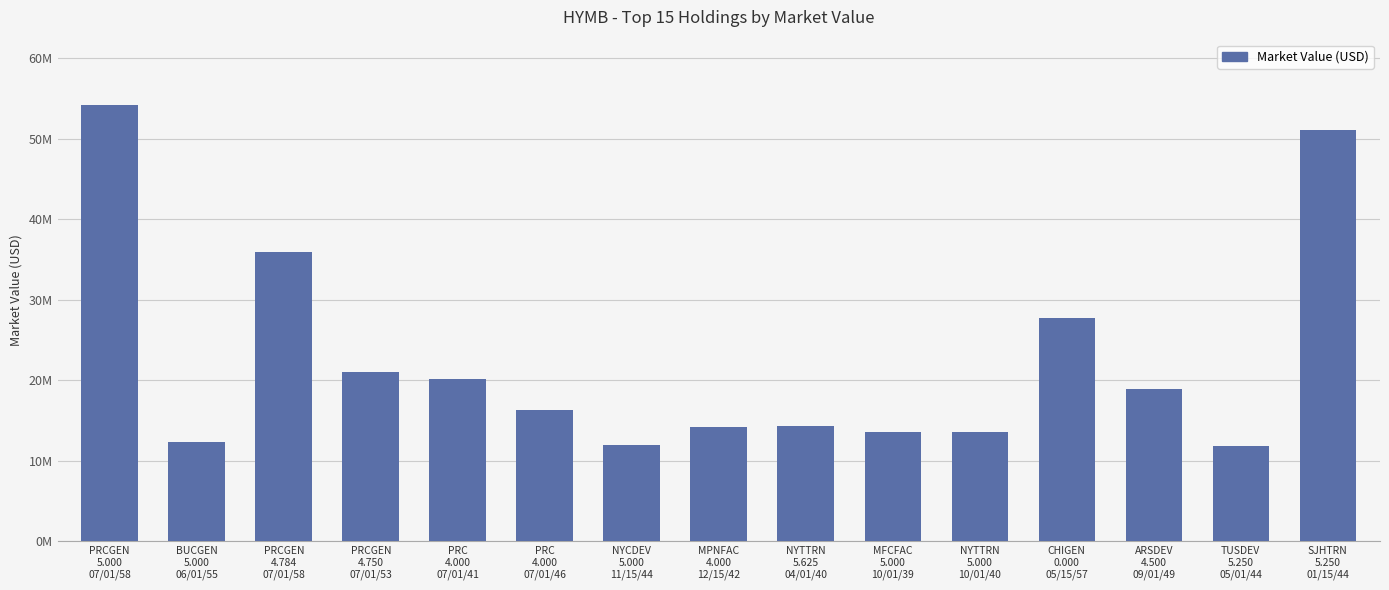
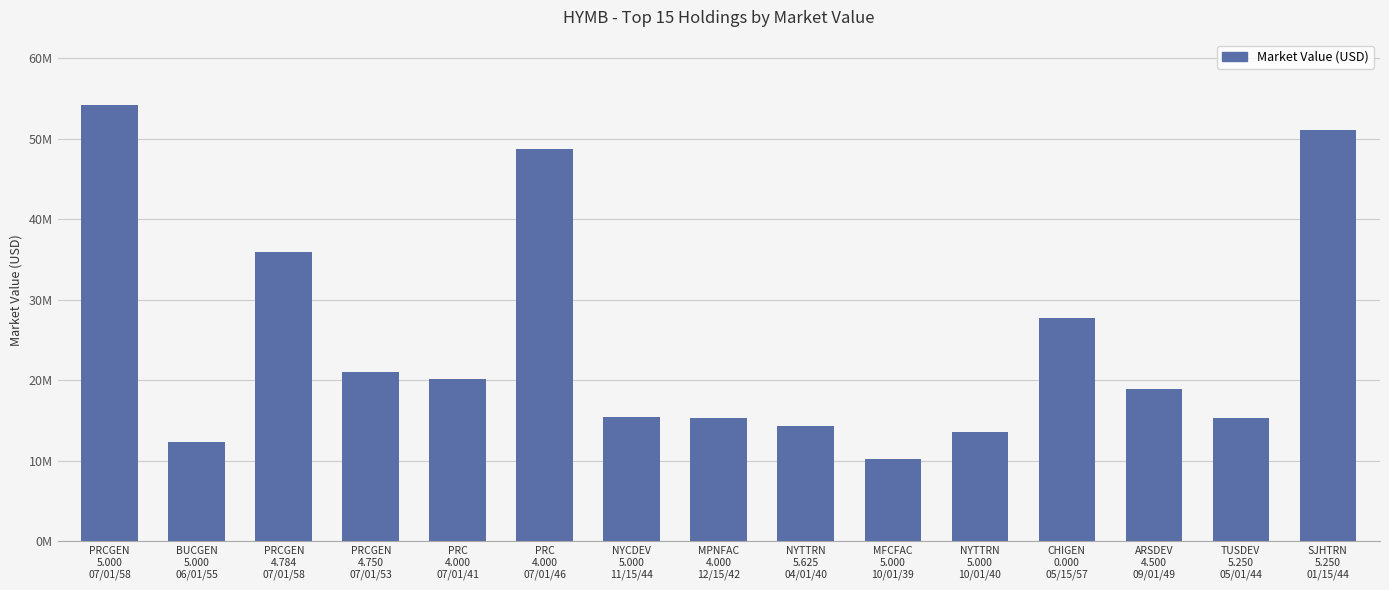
  {
    "PRCGEN 5.000 07/01/58": 54000000,
    "BUCGEN 5.000 06/01/55": 12000000,
    "PRCGEN 4.784 07/01/58": 36000000,
    "PRCGEN 4.750 07/01/53": 21000000,
    "PRC 4.000 07/01/41": 20000000,
-   "PRC 4.000 07/01/46": 16000000,
-   "NYCDEV 5.000 11/15/44": 12000000,
-   "MPNFAC 4.000 12/15/42": 14000000,
+   "PRC 4.000 07/01/46": 49000000,
+   "NYCDEV 5.000 11/15/44": 15000000,
+   "MPNFAC 4.000 12/15/42": 15000000,
    "NYTTRN 5.625 04/01/40": 14000000,
-   "MFCFAC 5.000 10/01/39": 14000000,
+   "MFCFAC 5.000 10/01/39": 10000000,
    "NYTTRN 5.000 10/01/40": 14000000,
    "CHIGEN 0.000 05/15/57": 28000000,
    "ARSDEV 4.500 09/01/49": 19000000,
-   "TUSDEV 5.250 05/01/44": 12000000,
+   "TUSDEV 5.250 05/01/44": 15000000,
    "SJHTRN 5.250 01/15/44": 51000000
  }
